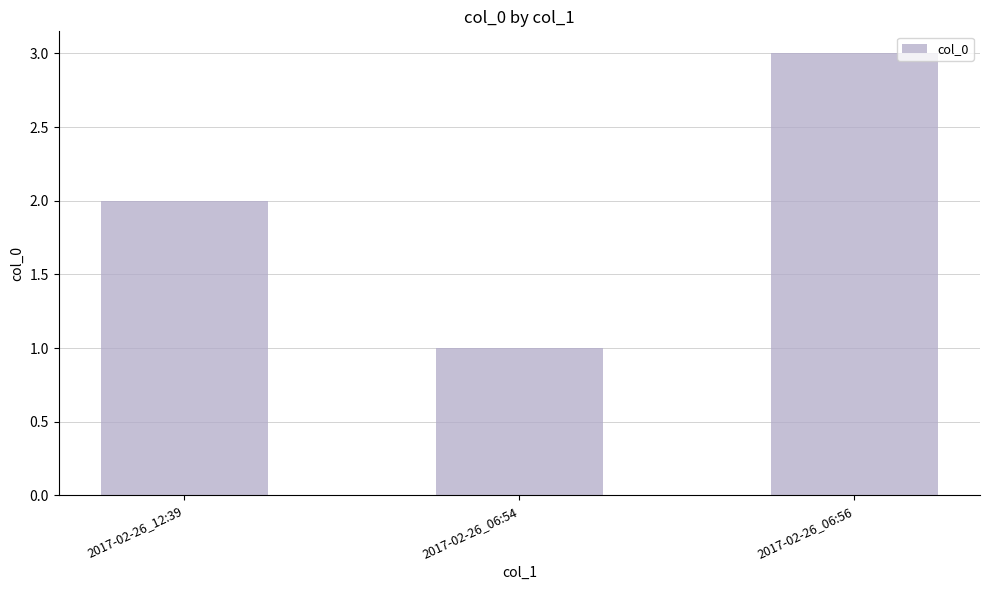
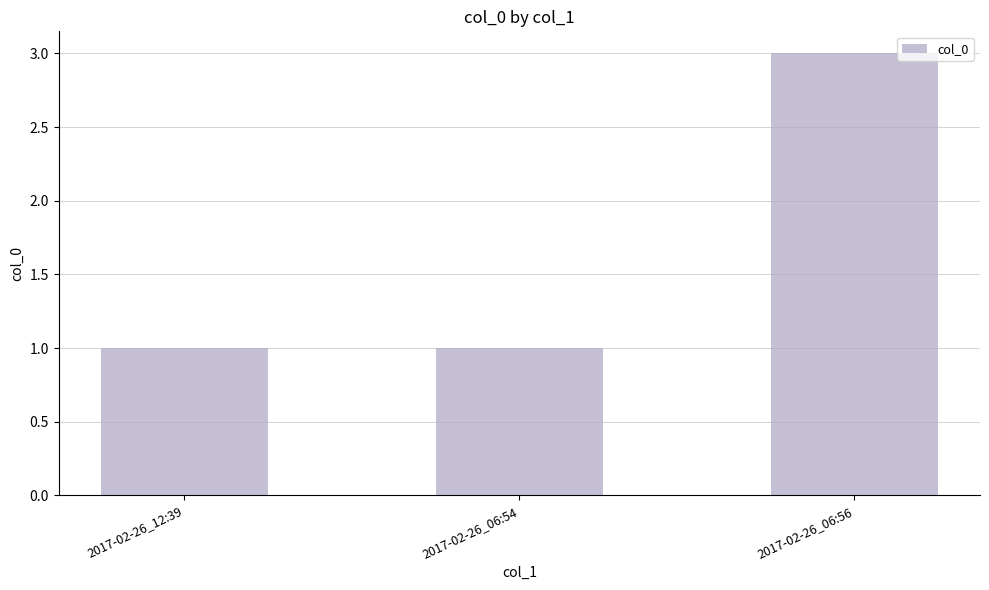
  {
-   "2017-02-26_12:39": 2,
+   "2017-02-26_12:39": 1,
    "2017-02-26_06:54": 1,
    "2017-02-26_06:56": 3
  }
